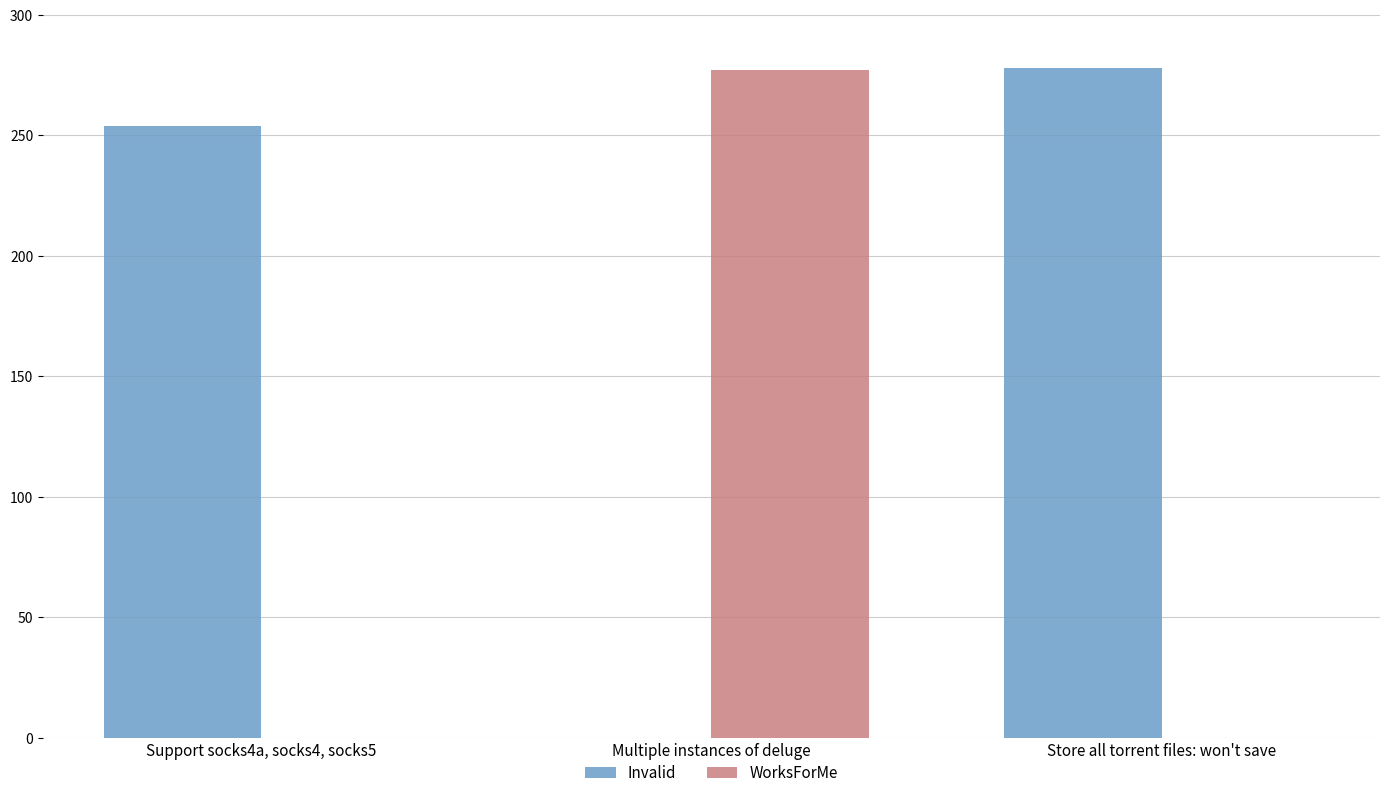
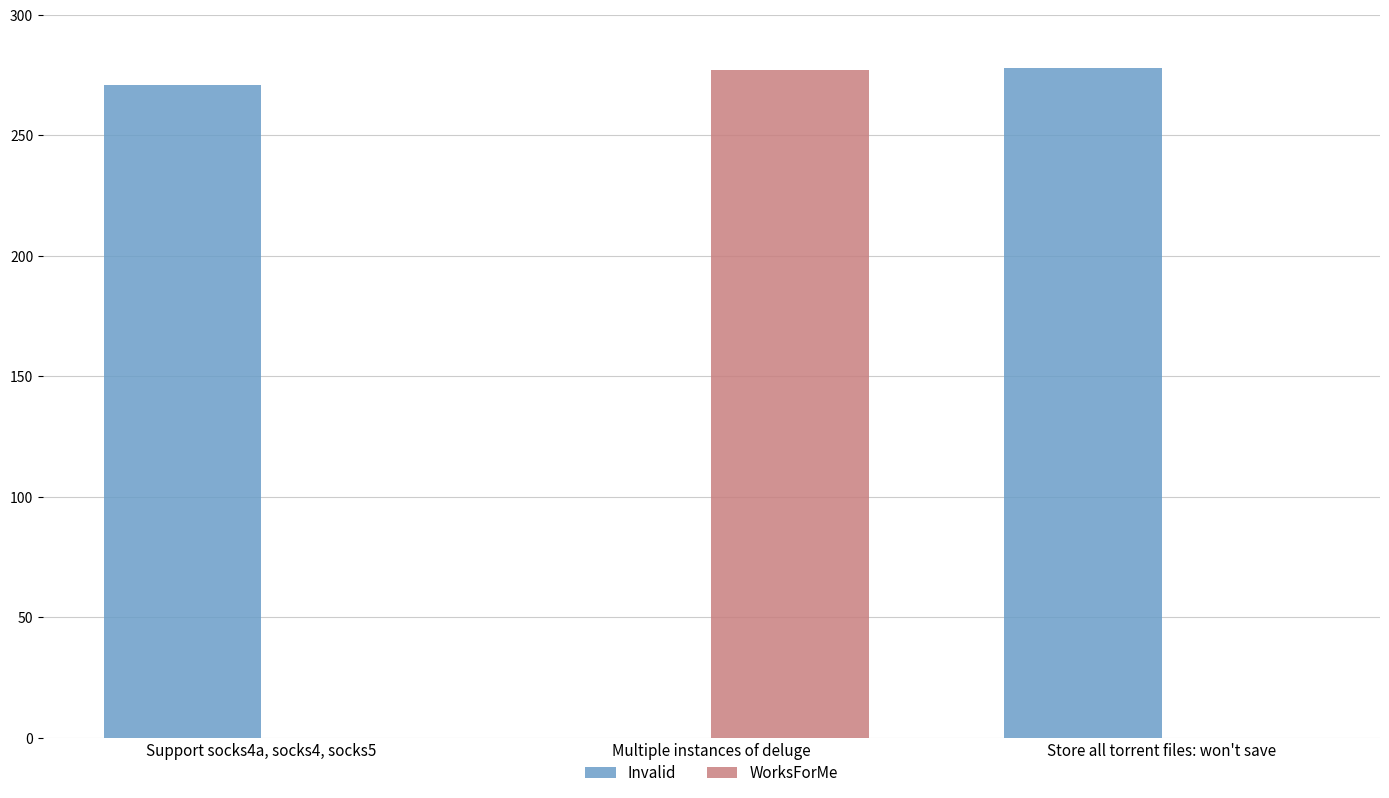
  {
    "Invalid": {
-     "Support socks4a, socks4, socks5": 254,
+     "Support socks4a, socks4, socks5": 271,
      "Multiple instances of deluge": 0,
      "Store all torrent files: won't save": 278
    },
    "WorksForMe": {
      "Support socks4a, socks4, socks5": 0,
      "Multiple instances of deluge": 277,
      "Store all torrent files: won't save": 0
    }
  }
